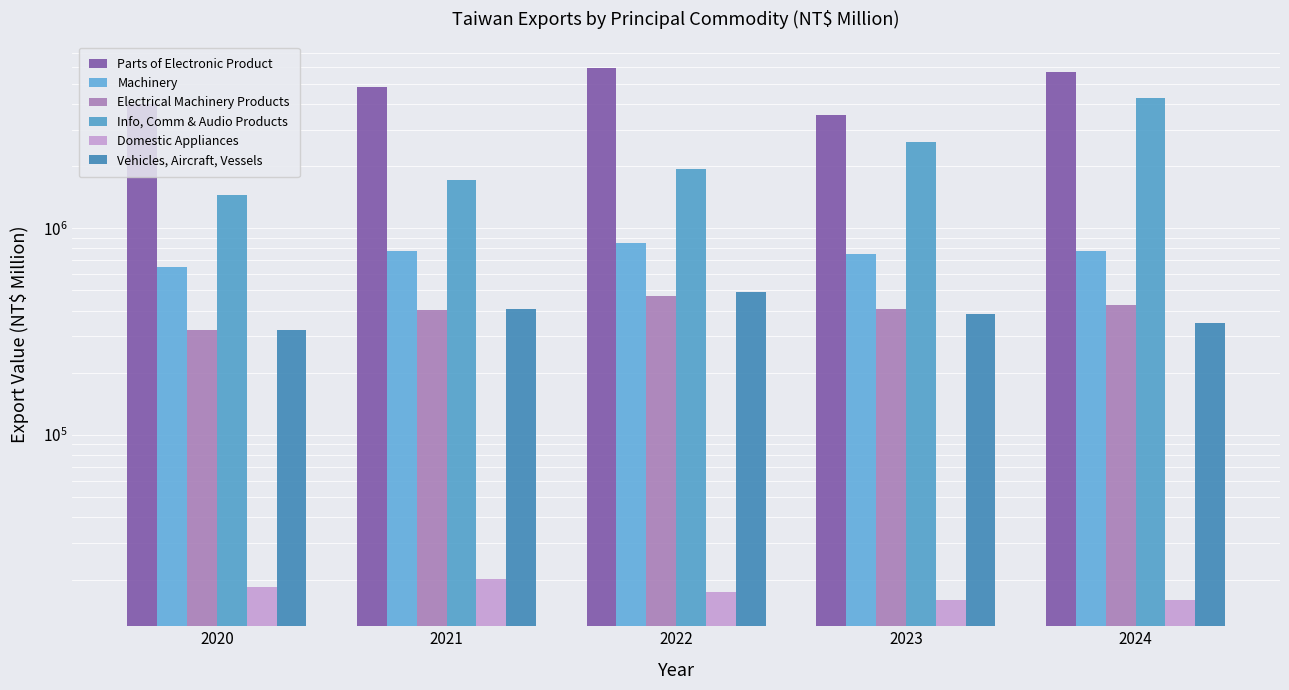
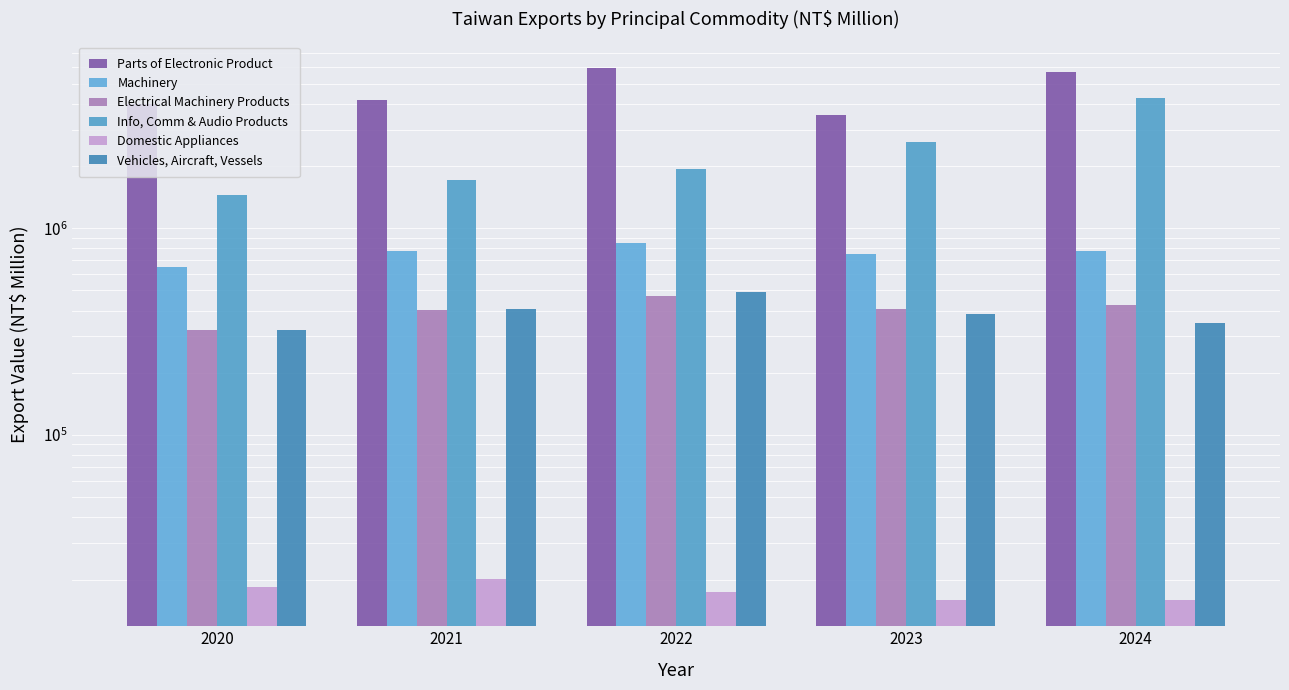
  {
    "Parts of Electronic Product": {
-     "2021": 4800000,
+     "2021": 4200000,
      "2022": 5900000,
      "2023": 3500000,
      "2024": 5700000
    }
  }
